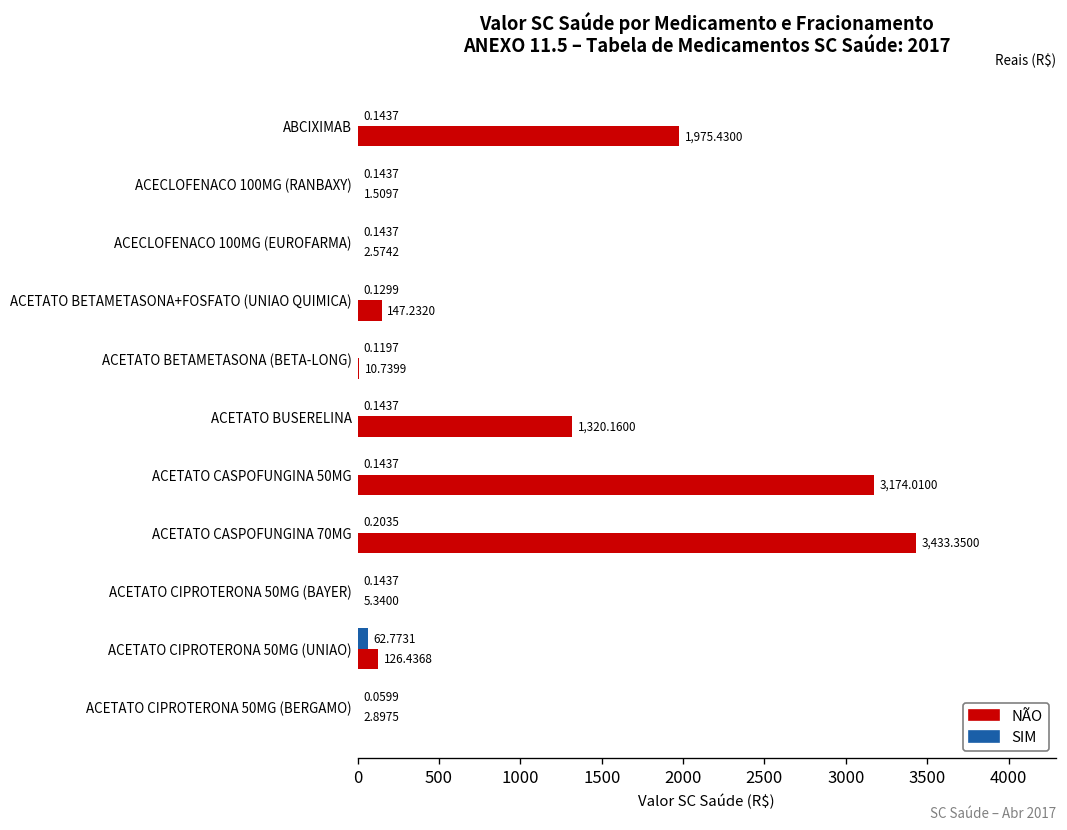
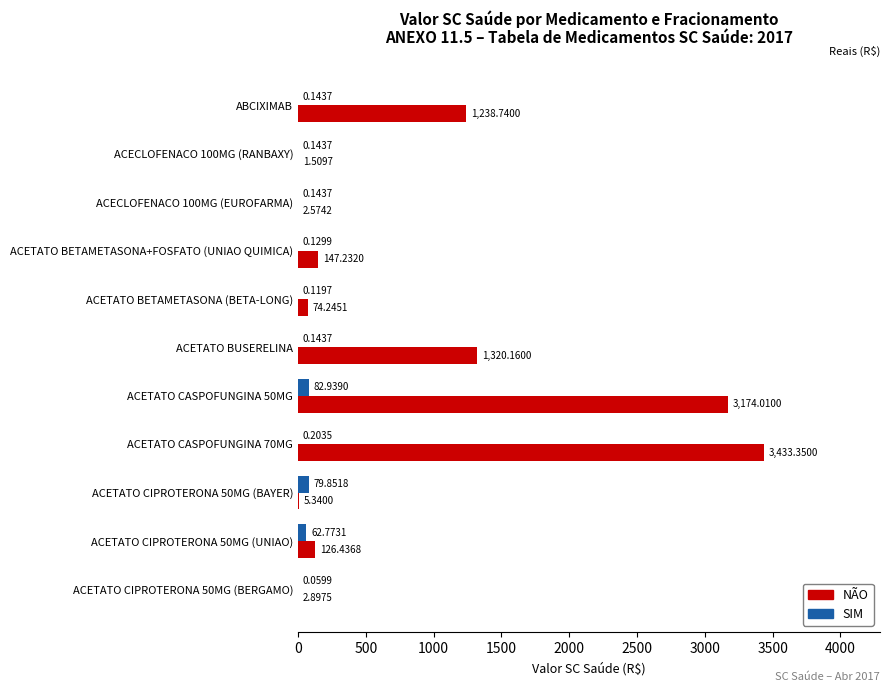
  {
    "NÃO": {
-     "ABCIXIMAB": "1,975.4300",
+     "ABCIXIMAB": "1,238.7400",
      "ACECLOFENACO 100MG (RANBAXY)": "1.5097",
      "ACECLOFENACO 100MG (EUROFARMA)": "2.5742",
      "ACETATO BETAMETASONA+FOSFATO (UNIAO QUIMICA)": "147.2320",
-     "ACETATO BETAMETASONA (BETA-LONG)": "10.7399",
+     "ACETATO BETAMETASONA (BETA-LONG)": "74.2451",
      "ACETATO BUSERELINA": "1,320.1600",
      "ACETATO CASPOFUNGINA 50MG": "3,174.0100",
      "ACETATO CASPOFUNGINA 70MG": "3,433.3500",
      "ACETATO CIPROTERONA 50MG (BAYER)": "5.3400",
      "ACETATO CIPROTERONA 50MG (UNIAO)": "126.4368",
      "ACETATO CIPROTERONA 50MG (BERGAMO)": "2.8975"
    },
    "SIM": {
      "ABCIXIMAB": "0.1437",
      "ACECLOFENACO 100MG (RANBAXY)": "0.1437",
      "ACECLOFENACO 100MG (EUROFARMA)": "0.1437",
      "ACETATO BETAMETASONA+FOSFATO (UNIAO QUIMICA)": "0.1299",
      "ACETATO BETAMETASONA (BETA-LONG)": "0.1197",
      "ACETATO BUSERELINA": "0.1437",
-     "ACETATO CASPOFUNGINA 50MG": "0.1437",
+     "ACETATO CASPOFUNGINA 50MG": "82.9390",
      "ACETATO CASPOFUNGINA 70MG": "0.2035",
-     "ACETATO CIPROTERONA 50MG (BAYER)": "0.1437",
+     "ACETATO CIPROTERONA 50MG (BAYER)": "79.8518",
      "ACETATO CIPROTERONA 50MG (UNIAO)": "62.7731",
      "ACETATO CIPROTERONA 50MG (BERGAMO)": "0.0599"
    }
  }
